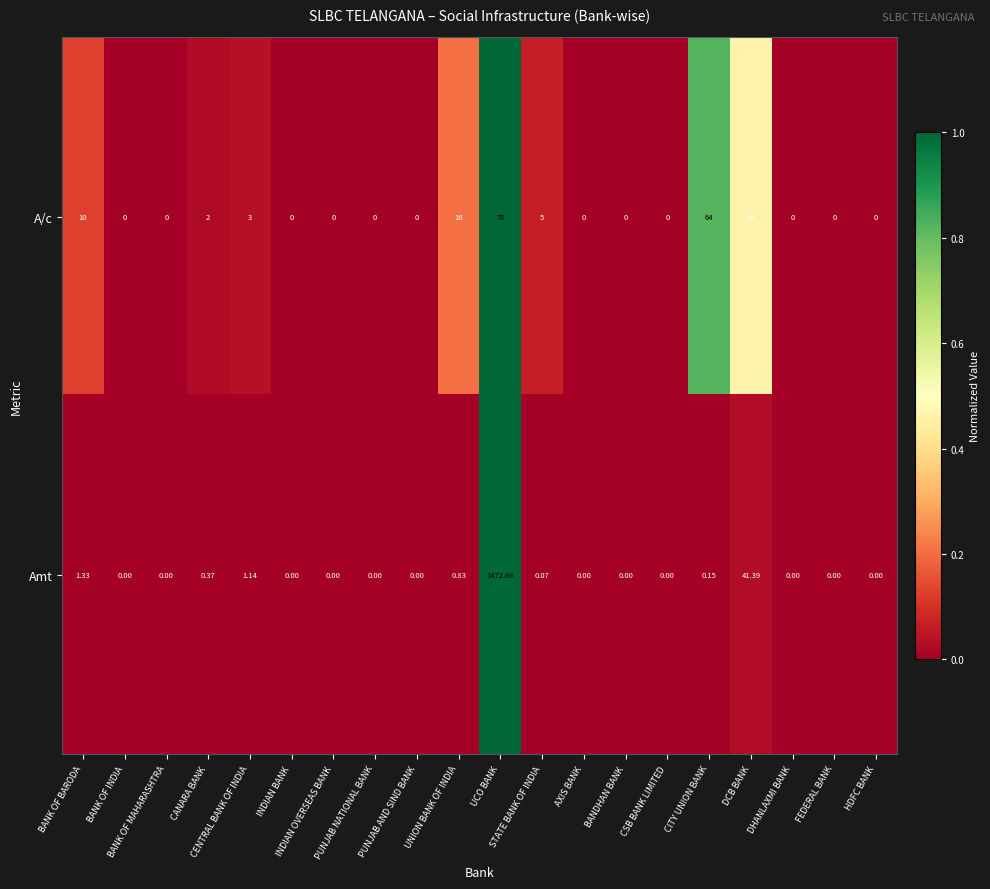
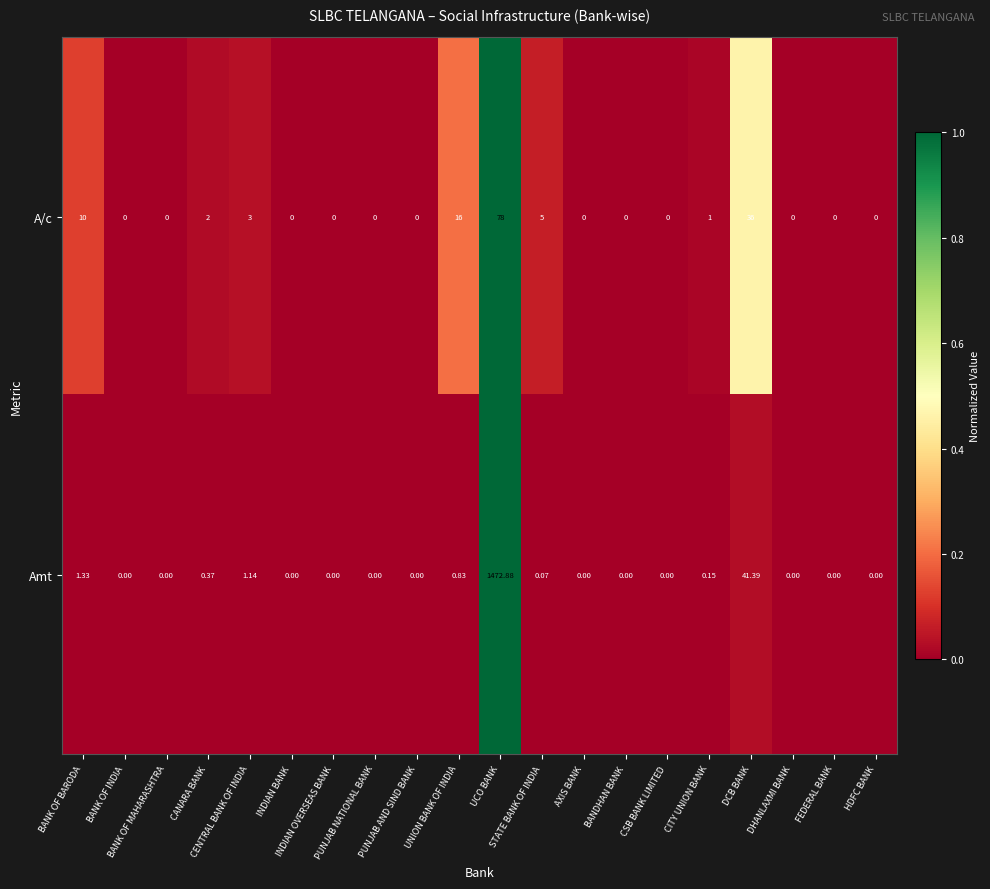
  {
    "A/c": {
      "BANK OF BARODA": 10,
      "BANK OF INDIA": 0,
      "BANK OF MAHARASHTRA": 0,
      "CANARA BANK": 2,
      "CENTRAL BANK OF INDIA": 3,
      "INDIAN BANK": 0,
      "INDIAN OVERSEAS BANK": 0,
      "PUNJAB NATIONAL BANK": 0,
      "PUNJAB AND SIND BANK": 0,
      "UNION BANK OF INDIA": 16,
      "UCO BANK": 78,
      "STATE BANK OF INDIA": 5,
      "AXIS BANK": 0,
      "BANDHAN BANK": 0,
      "CSB BANK LIMITED": 0,
-     "CITY UNION BANK": 64,
+     "CITY UNION BANK": 1,
      "DCB BANK": 36,
      "DHANLAXMI BANK": 0,
      "FEDERAL BANK": 0,
      "HDFC BANK": 0
    },
    "Amt": {
      "BANK OF BARODA": 1.33,
      "BANK OF INDIA": 0.00,
      "BANK OF MAHARASHTRA": 0.00,
      "CANARA BANK": 0.37,
      "CENTRAL BANK OF INDIA": 1.14,
      "INDIAN BANK": 0.00,
      "INDIAN OVERSEAS BANK": 0.00,
      "PUNJAB NATIONAL BANK": 0.00,
      "PUNJAB AND SIND BANK": 0.00,
      "UNION BANK OF INDIA": 0.83,
      "UCO BANK": 1472.88,
      "STATE BANK OF INDIA": 0.07,
      "AXIS BANK": 0.00,
      "BANDHAN BANK": 0.00,
      "CSB BANK LIMITED": 0.00,
      "CITY UNION BANK": 0.15,
      "DCB BANK": 41.39,
      "DHANLAXMI BANK": 0.00,
      "FEDERAL BANK": 0.00,
      "HDFC BANK": 0.00
    }
  }
